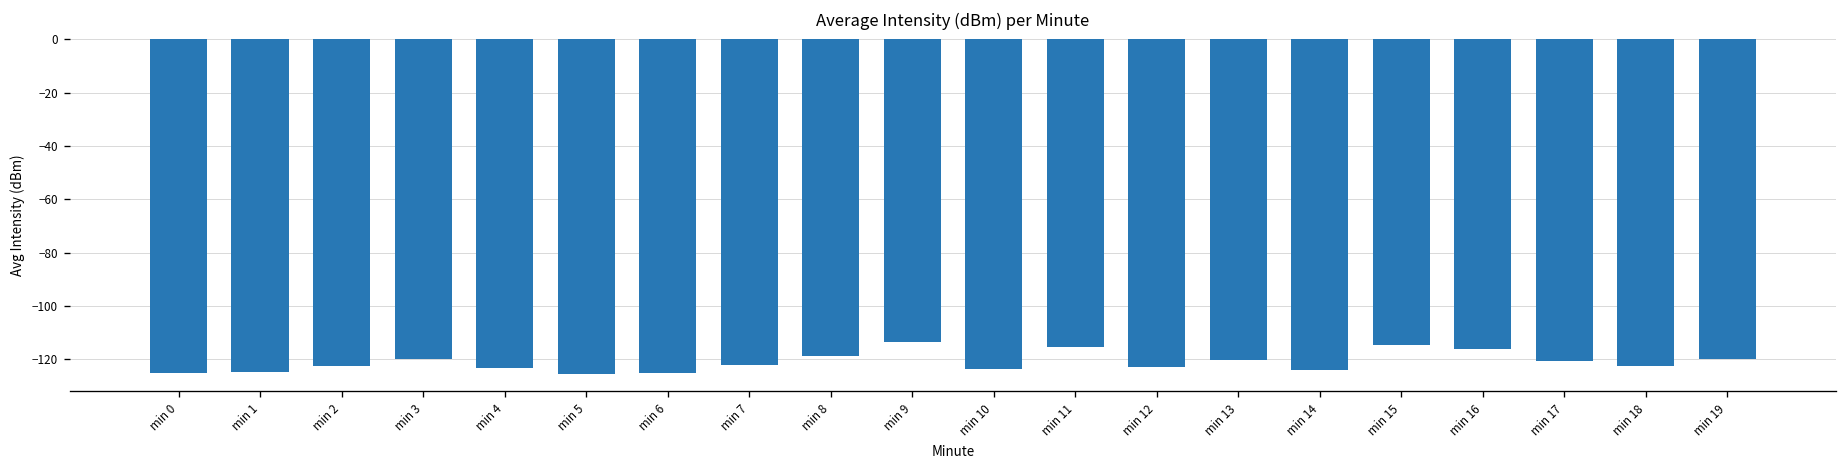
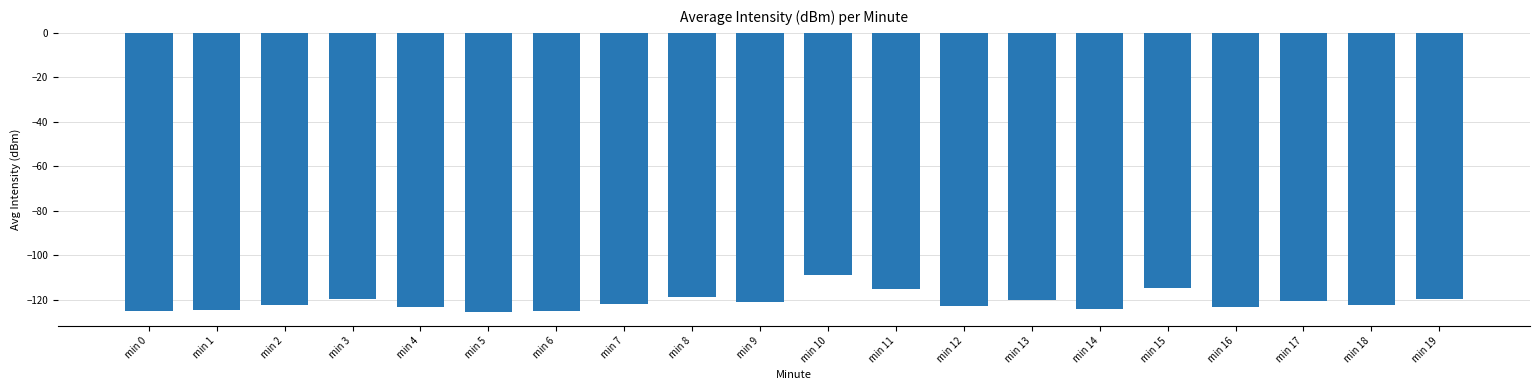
  {
    "min 0": -125,
    "min 1": -125,
    "min 2": -122,
    "min 3": -120,
    "min 4": -123,
    "min 5": -126,
    "min 6": -125,
    "min 7": -122,
    "min 8": -119,
-   "min 9": -113,
-   "min 10": -124,
+   "min 9": -121,
+   "min 10": -109,
    "min 11": -115,
    "min 12": -123,
    "min 13": -120,
    "min 14": -124,
    "min 15": -115,
-   "min 16": -116,
+   "min 16": -124,
    "min 17": -121,
    "min 18": -123,
    "min 19": -120
  }
